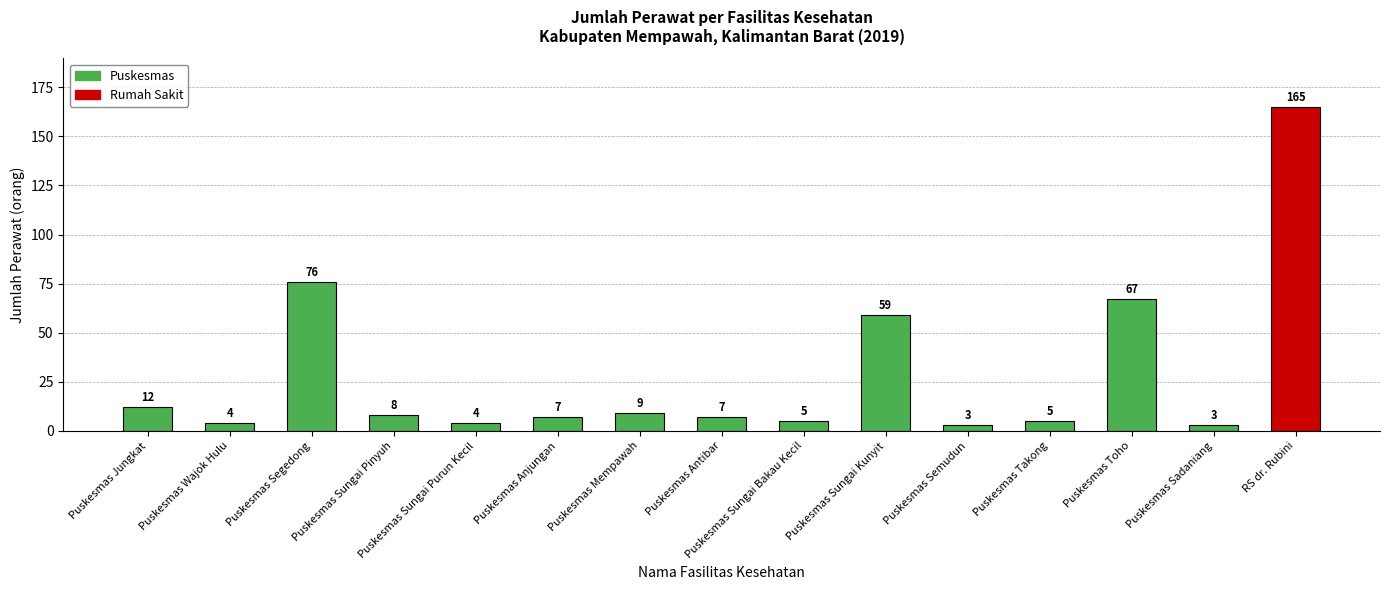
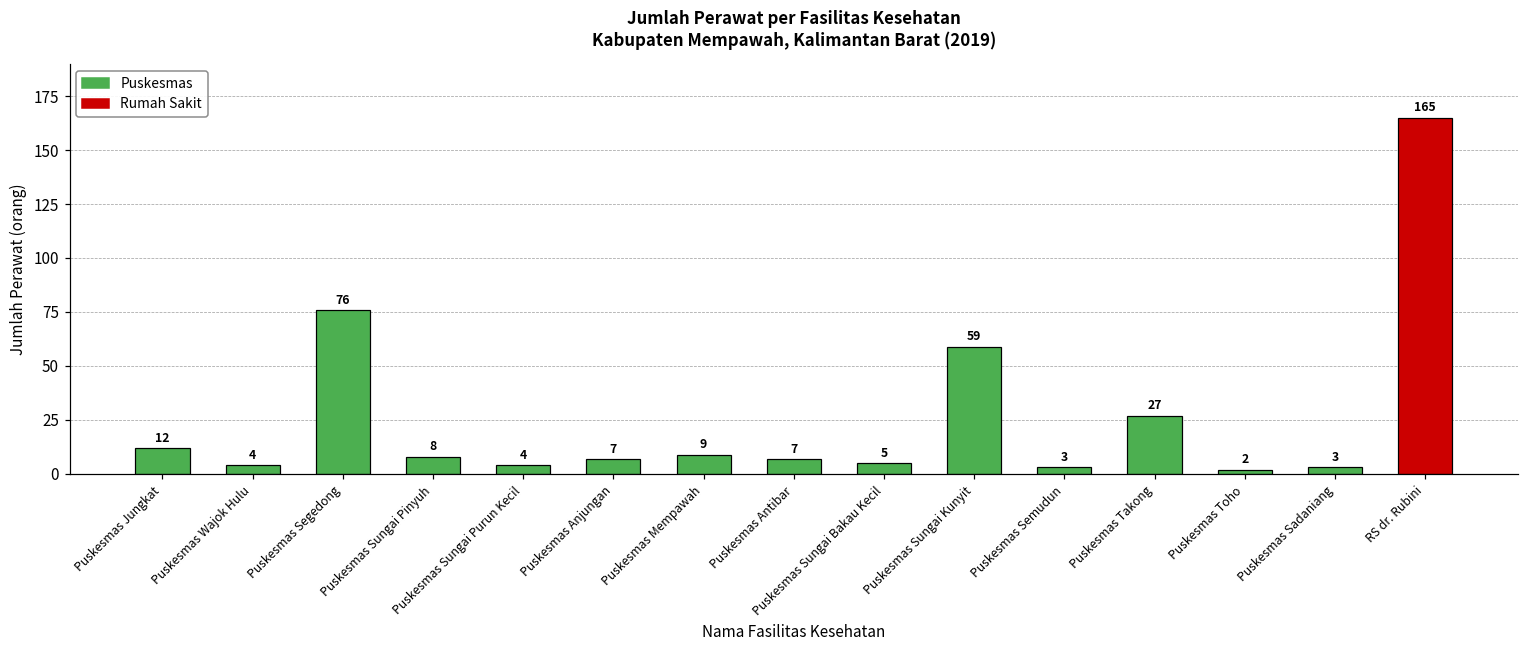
  {
    "Puskesmas Jungkat": 12,
    "Puskesmas Wajok Hulu": 4,
    "Puskesmas Segedong": 76,
    "Puskesmas Sungai Pinyuh": 8,
    "Puskesmas Sungai Purun Kecil": 4,
    "Puskesmas Anjungan": 7,
    "Puskesmas Mempawah": 9,
    "Puskesmas Antibar": 7,
    "Puskesmas Sungai Bakau Kecil": 5,
    "Puskesmas Sungai Kunyit": 59,
    "Puskesmas Semudun": 3,
-   "Puskesmas Takong": 5,
-   "Puskesmas Toho": 67,
+   "Puskesmas Takong": 27,
+   "Puskesmas Toho": 2,
    "Puskesmas Sadaniang": 3,
    "RS dr. Rubini": 165
  }
